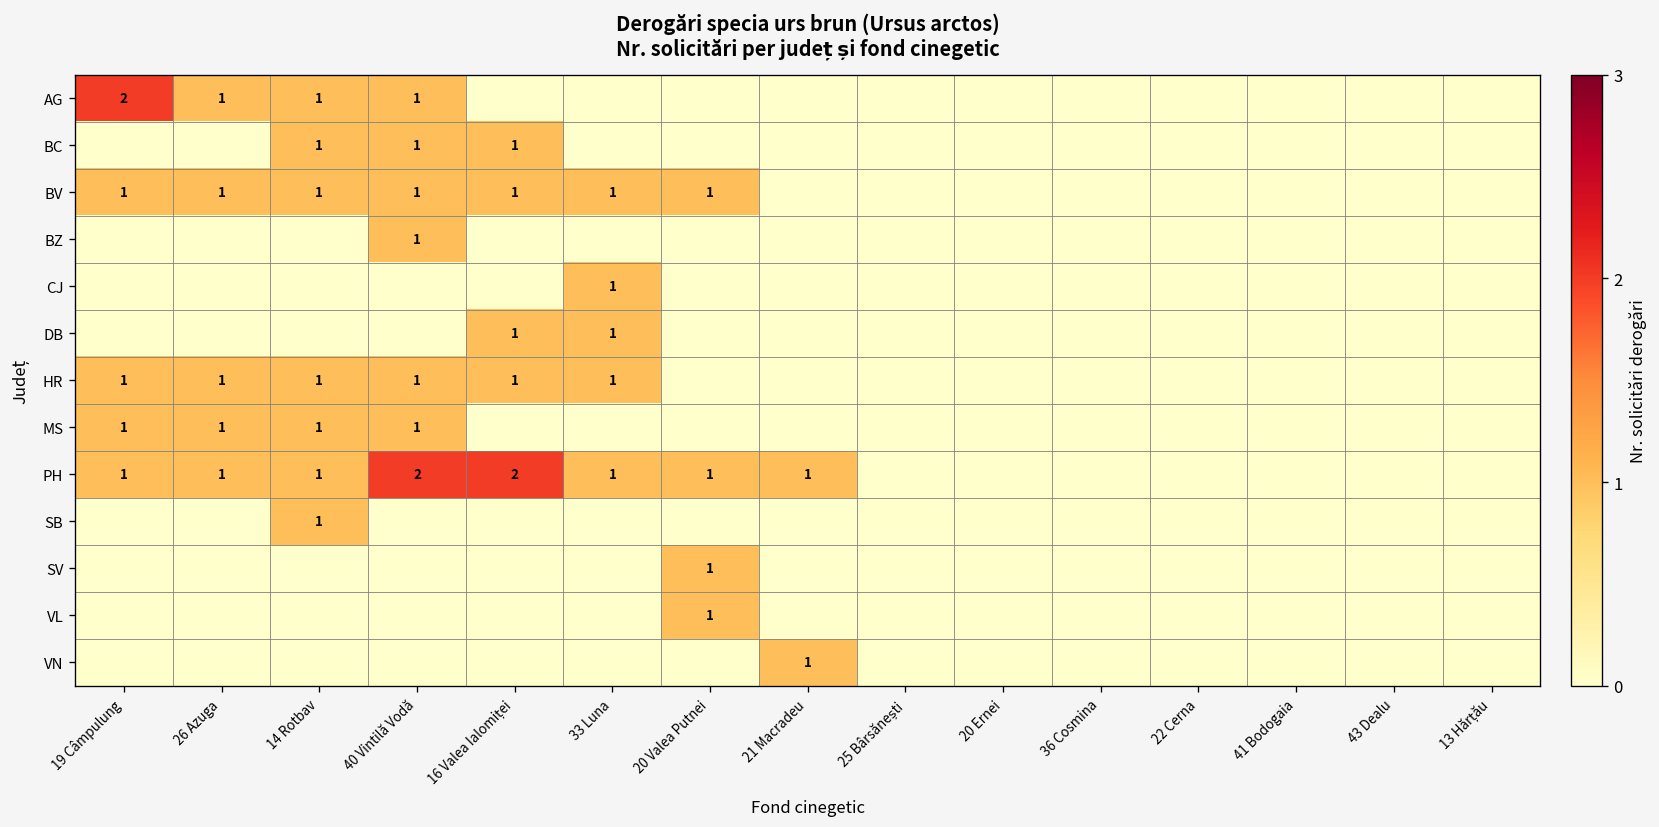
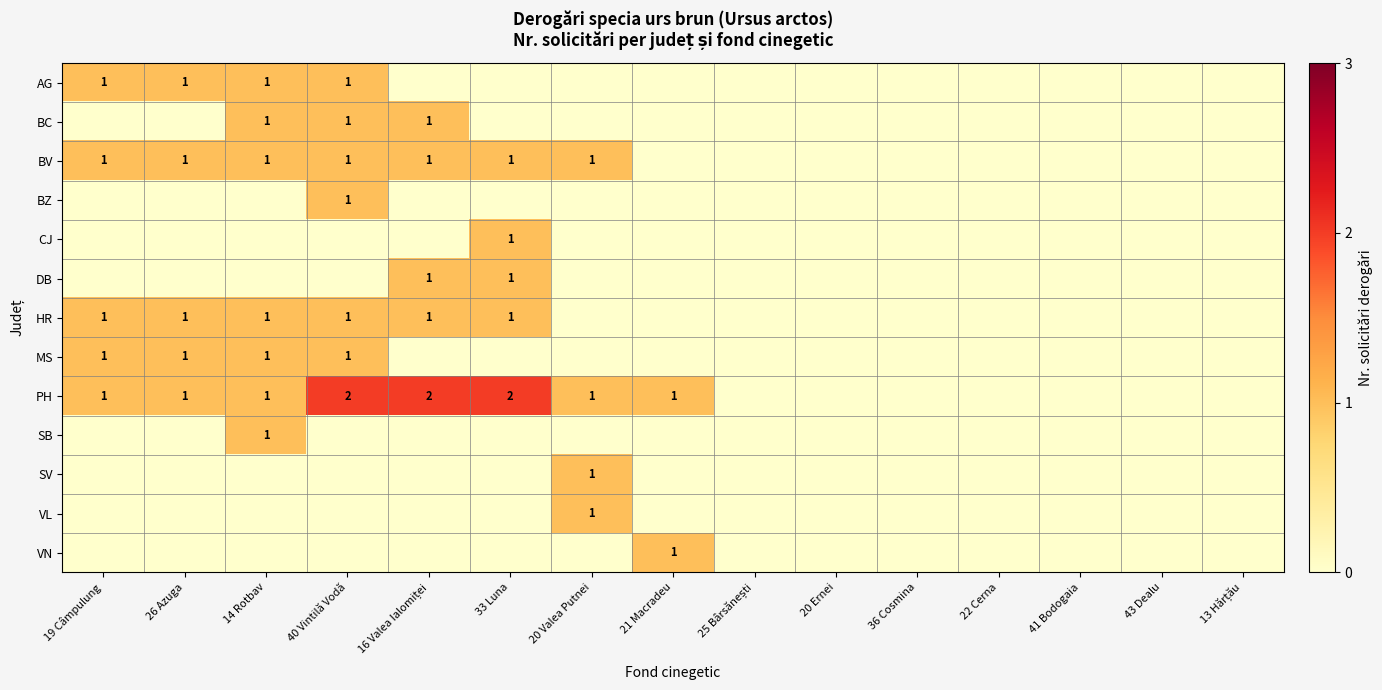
  {
    "AG": {
-     "19 Câmpulung": 2,
+     "19 Câmpulung": 1,
      "26 Azuga": 1,
      "14 Rotbav": 1,
      "40 Vintilă Vodă": 1
    },
    "BC": {
      "14 Rotbav": 1,
      "40 Vintilă Vodă": 1,
      "16 Valea Ialomiței": 1
    },
    "BV": {
      "19 Câmpulung": 1,
      "26 Azuga": 1,
      "14 Rotbav": 1,
      "40 Vintilă Vodă": 1,
      "16 Valea Ialomiței": 1,
      "33 Luna": 1,
      "20 Valea Putnei": 1
    },
    "BZ": {
      "40 Vintilă Vodă": 1
    },
    "CJ": {
      "33 Luna": 1
    },
    "DB": {
      "16 Valea Ialomiței": 1,
      "33 Luna": 1
    },
    "HR": {
      "19 Câmpulung": 1,
      "26 Azuga": 1,
      "14 Rotbav": 1,
      "40 Vintilă Vodă": 1,
      "16 Valea Ialomiței": 1,
      "33 Luna": 1
    },
    "MS": {
      "19 Câmpulung": 1,
      "26 Azuga": 1,
      "14 Rotbav": 1,
      "40 Vintilă Vodă": 1
    },
    "PH": {
      "19 Câmpulung": 1,
      "26 Azuga": 1,
      "14 Rotbav": 1,
      "40 Vintilă Vodă": 2,
      "16 Valea Ialomiței": 2,
-     "33 Luna": 1,
+     "33 Luna": 2,
      "20 Valea Putnei": 1,
      "21 Macradeu": 1
    },
    "SB": {
      "14 Rotbav": 1
    },
    "SV": {
      "20 Valea Putnei": 1
    },
    "VL": {
      "20 Valea Putnei": 1
    },
    "VN": {
      "21 Macradeu": 1
    }
  }
